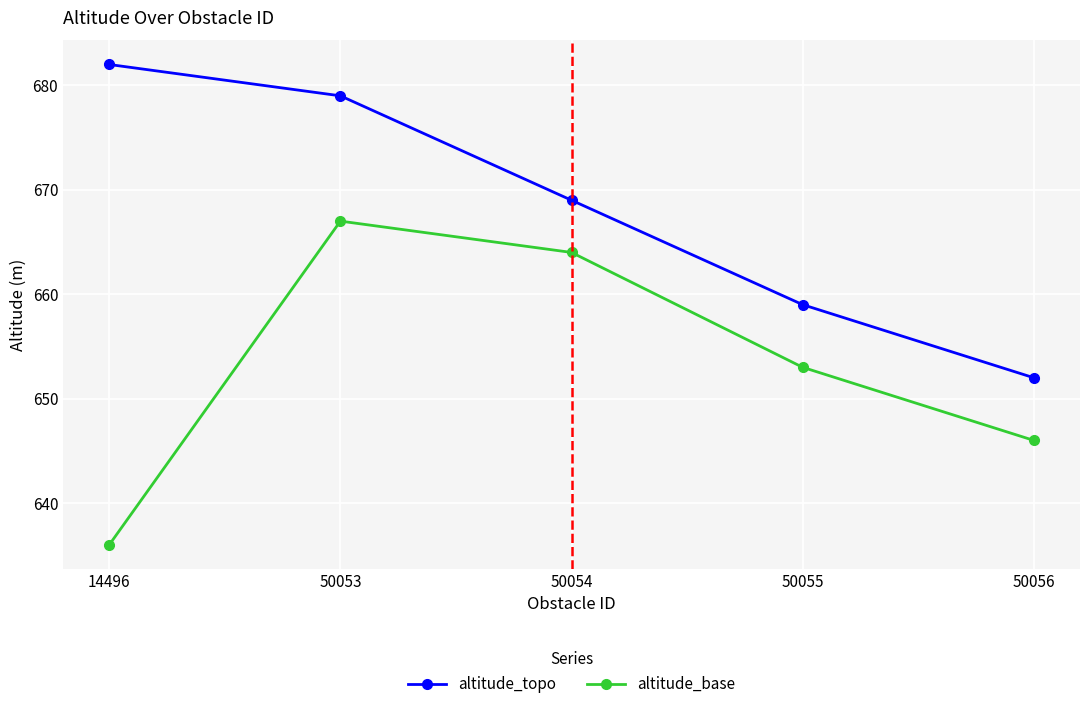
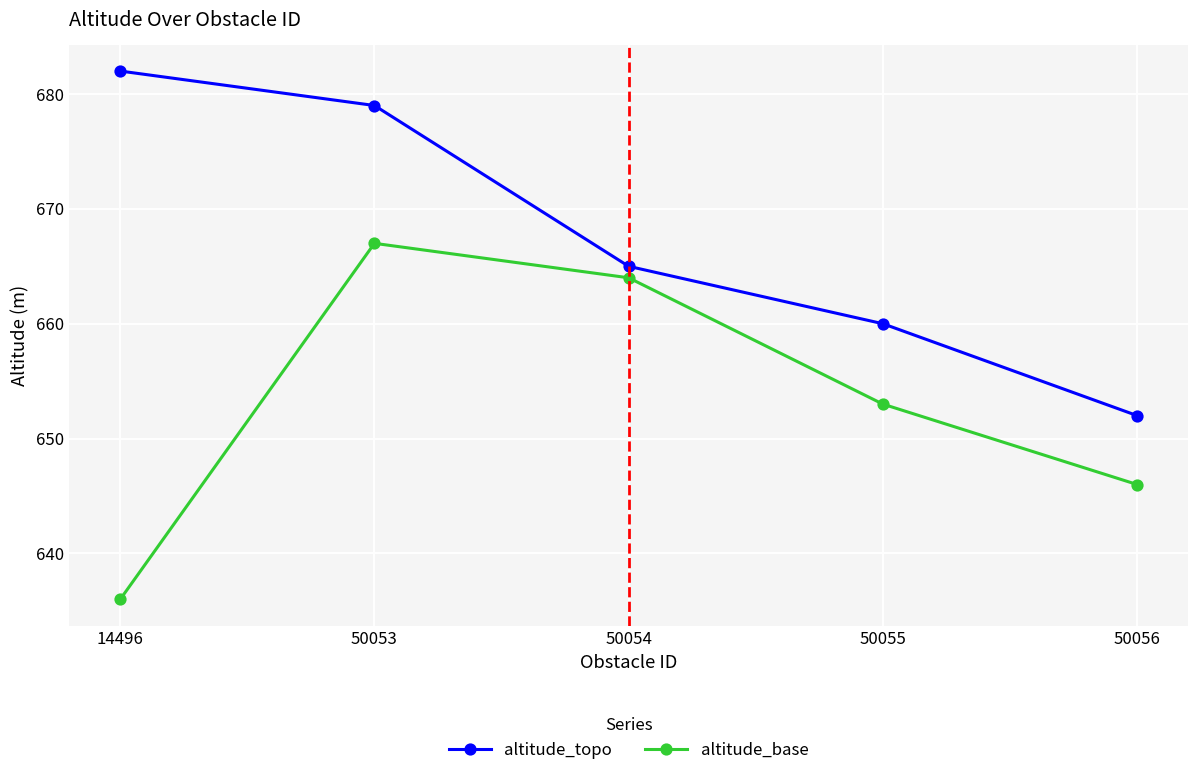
  {
    "altitude_topo": {
      "14496": 682,
      "50053": 679,
-     "50054": 669,
-     "50055": 659,
+     "50054": 665,
+     "50055": 660,
      "50056": 652
    },
    "altitude_base": {
      "14496": 636,
      "50053": 667,
      "50054": 664,
      "50055": 653,
      "50056": 646
    }
  }
